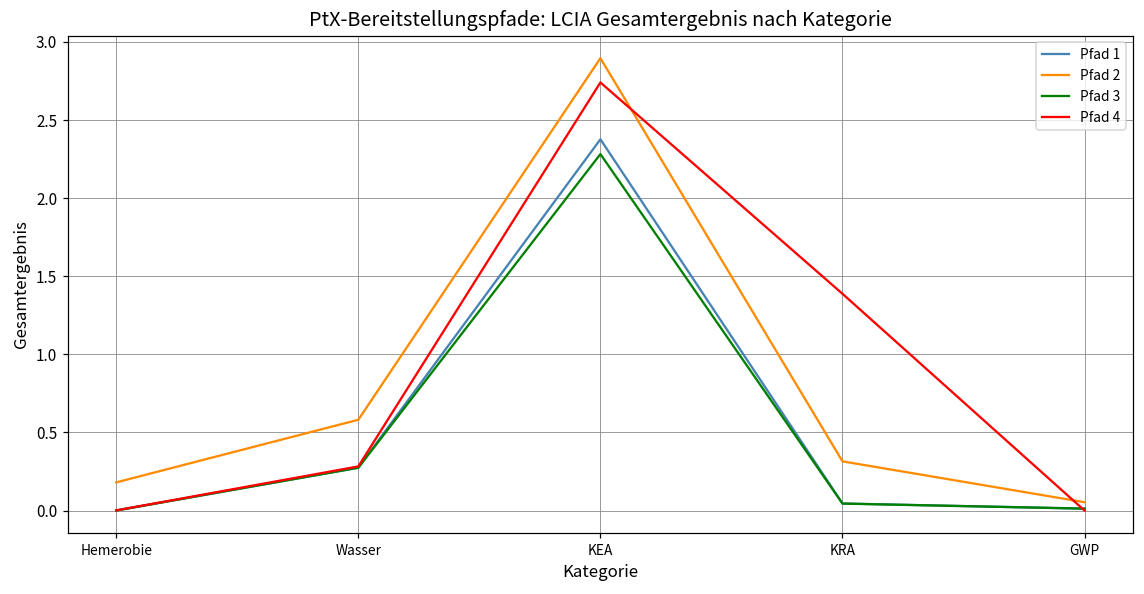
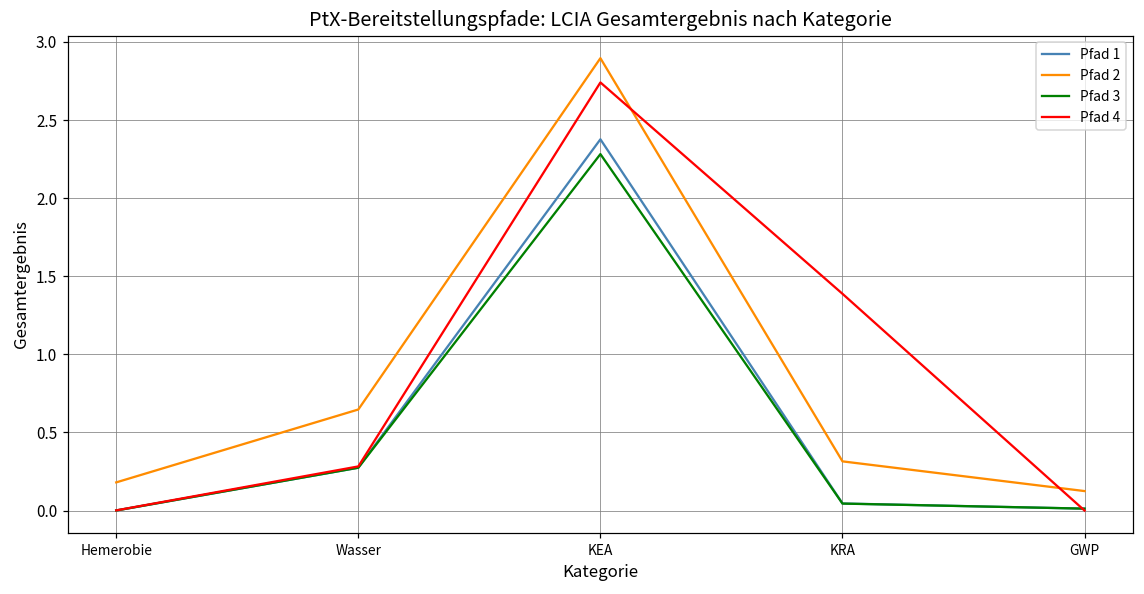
  {
    "Pfad 1": {
      "KEA": 2.38
    },
    "Pfad 2": {
      "Hemerobie": 0.18,
-     "Wasser": 0.58,
+     "Wasser": 0.65,
      "KEA": 2.90,
      "KRA": 0.32,
-     "GWP": 0.05
+     "GWP": 0.12
    },
    "Pfad 3": {
      "KEA": 2.28
    },
    "Pfad 4": {
      "KEA": 2.74,
      "KRA": 1.39
    }
  }
